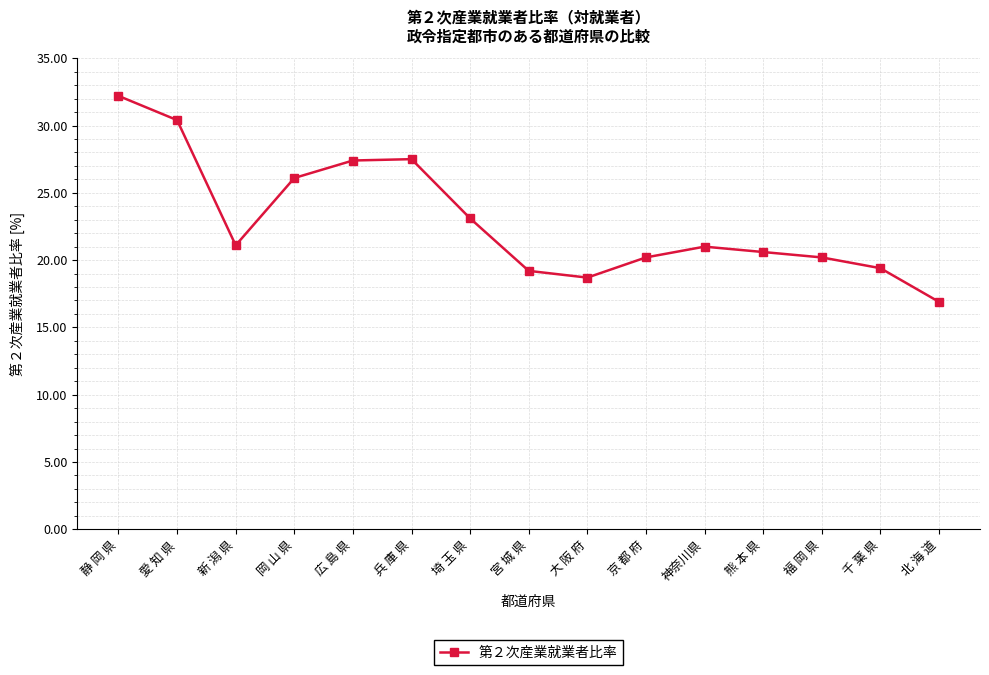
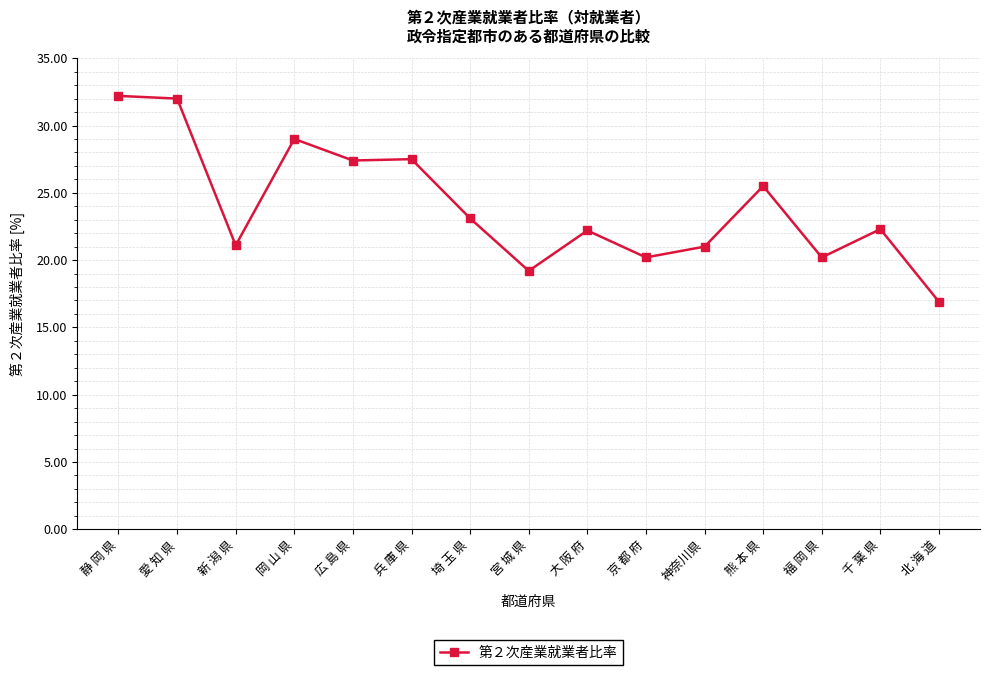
  {
    "静 岡 県": 32.2,
-   "愛 知 県": 30.4,
+   "愛 知 県": 32.0,
    "新 潟 県": 21.1,
-   "岡 山 県": 26.1,
+   "岡 山 県": 29.0,
    "広 島 県": 27.4,
    "兵 庫 県": 27.5,
    "埼 玉 県": 23.1,
    "宮 城 県": 19.2,
-   "大 阪 府": 18.7,
+   "大 阪 府": 22.2,
    "京 都 府": 20.2,
    "神奈川県": 21.0,
-   "熊 本 県": 20.6,
+   "熊 本 県": 25.5,
    "福 岡 県": 20.2,
-   "千 葉 県": 19.4,
+   "千 葉 県": 22.3,
    "北 海 道": 16.9
  }
